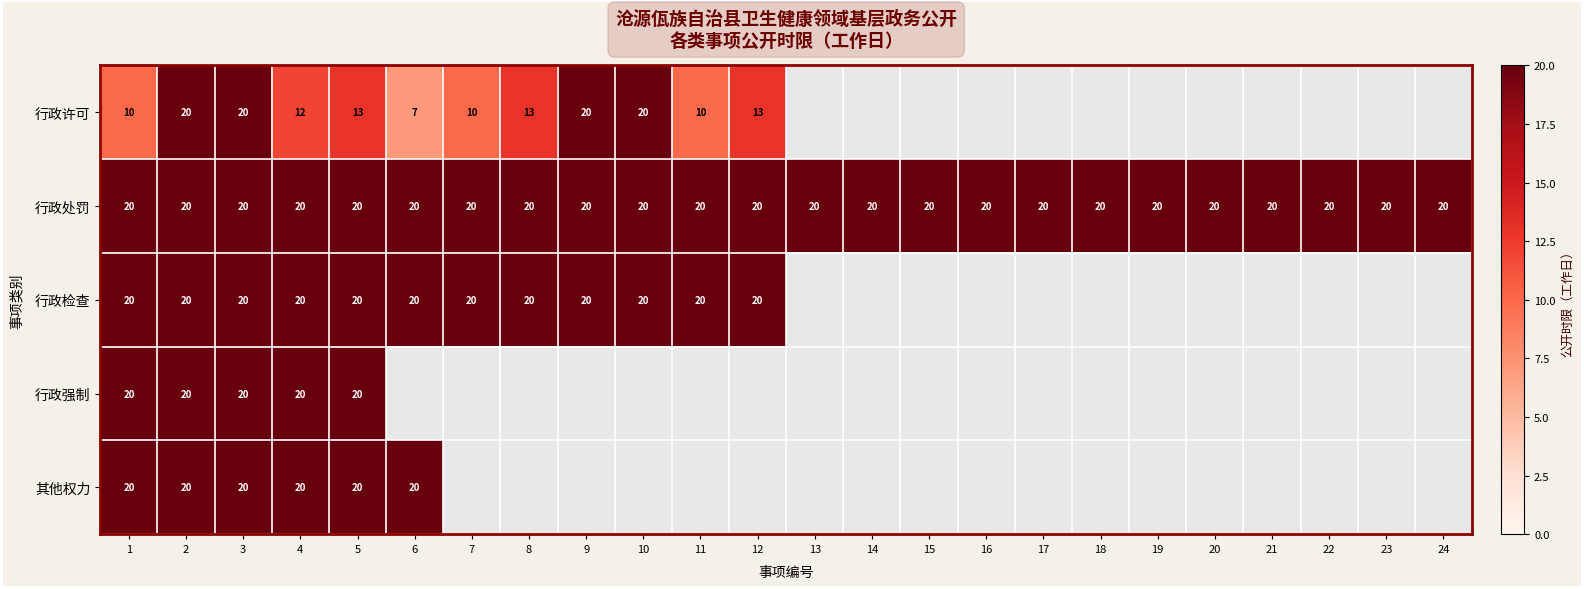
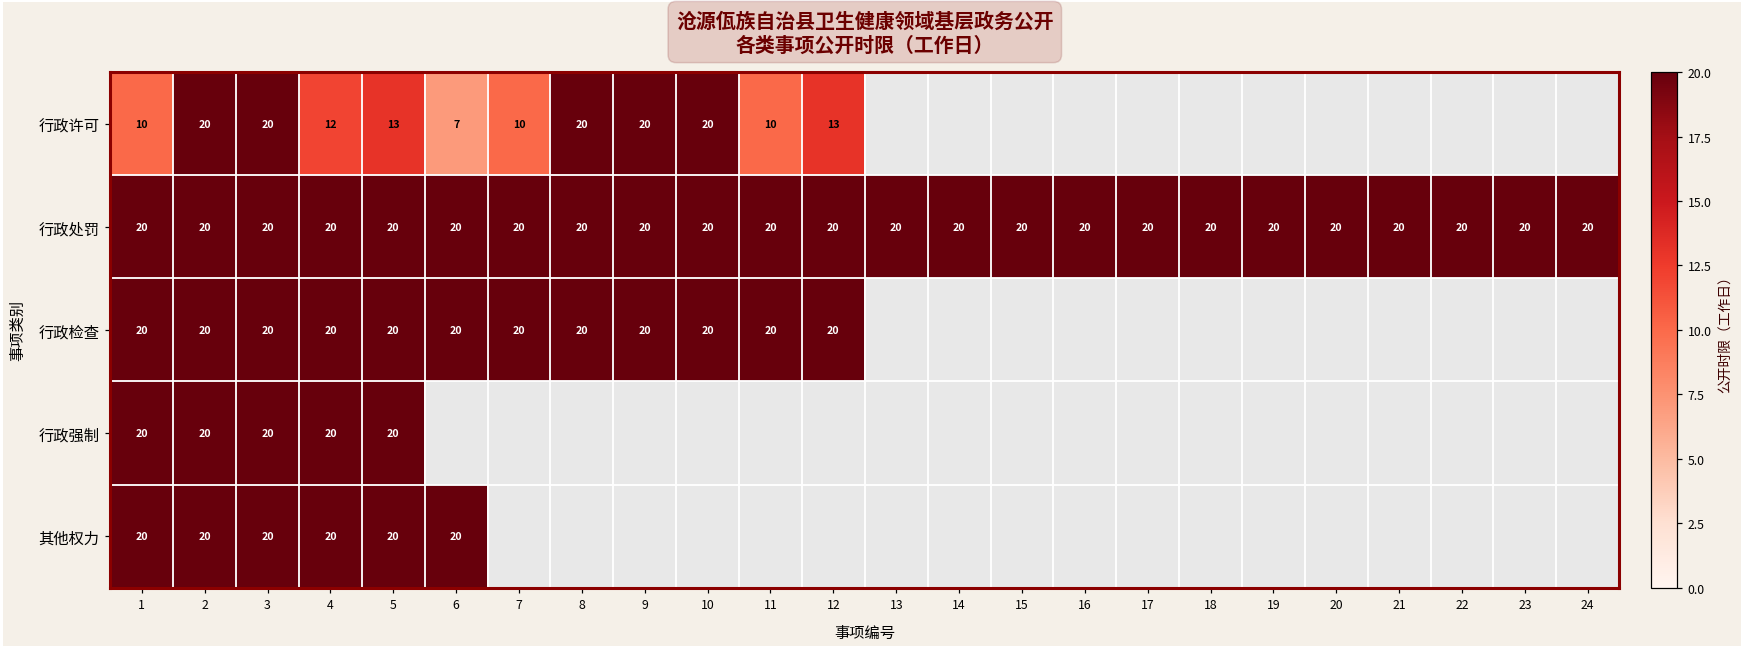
  {
    "行政许可": {
      "1": 10,
      "2": 20,
      "3": 20,
      "4": 12,
      "5": 13,
      "6": 7,
      "7": 10,
-     "8": 13,
+     "8": 20,
      "9": 20,
      "10": 20,
      "11": 10,
      "12": 13
    },
    "行政处罚": {
      "1": 20,
      "2": 20,
      "3": 20,
      "4": 20,
      "5": 20,
      "6": 20,
      "7": 20,
      "8": 20,
      "9": 20,
      "10": 20,
      "11": 20,
      "12": 20,
      "13": 20,
      "14": 20,
      "15": 20,
      "16": 20,
      "17": 20,
      "18": 20,
      "19": 20,
      "20": 20,
      "21": 20,
      "22": 20,
      "23": 20,
      "24": 20
    },
    "行政检查": {
      "1": 20,
      "2": 20,
      "3": 20,
      "4": 20,
      "5": 20,
      "6": 20,
      "7": 20,
      "8": 20,
      "9": 20,
      "10": 20,
      "11": 20,
      "12": 20
    },
    "行政强制": {
      "1": 20,
      "2": 20,
      "3": 20,
      "4": 20,
      "5": 20
    },
    "其他权力": {
      "1": 20,
      "2": 20,
      "3": 20,
      "4": 20,
      "5": 20,
      "6": 20
    }
  }
